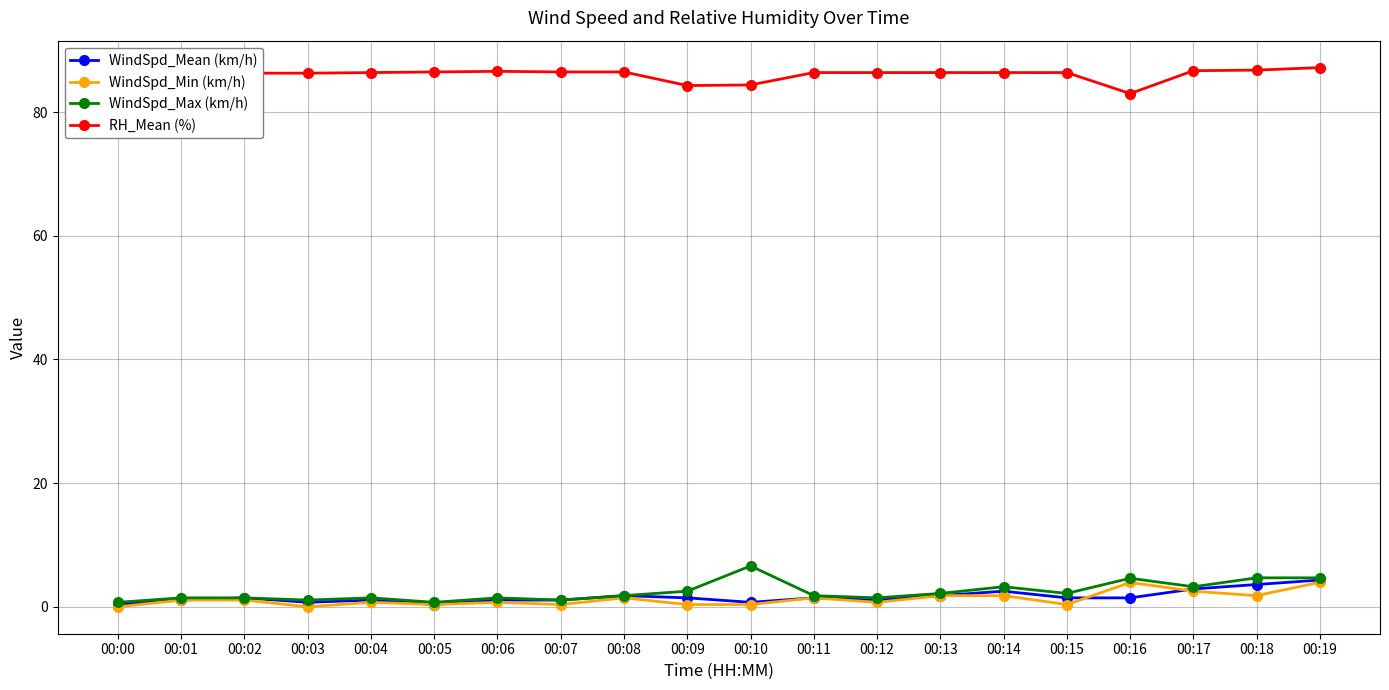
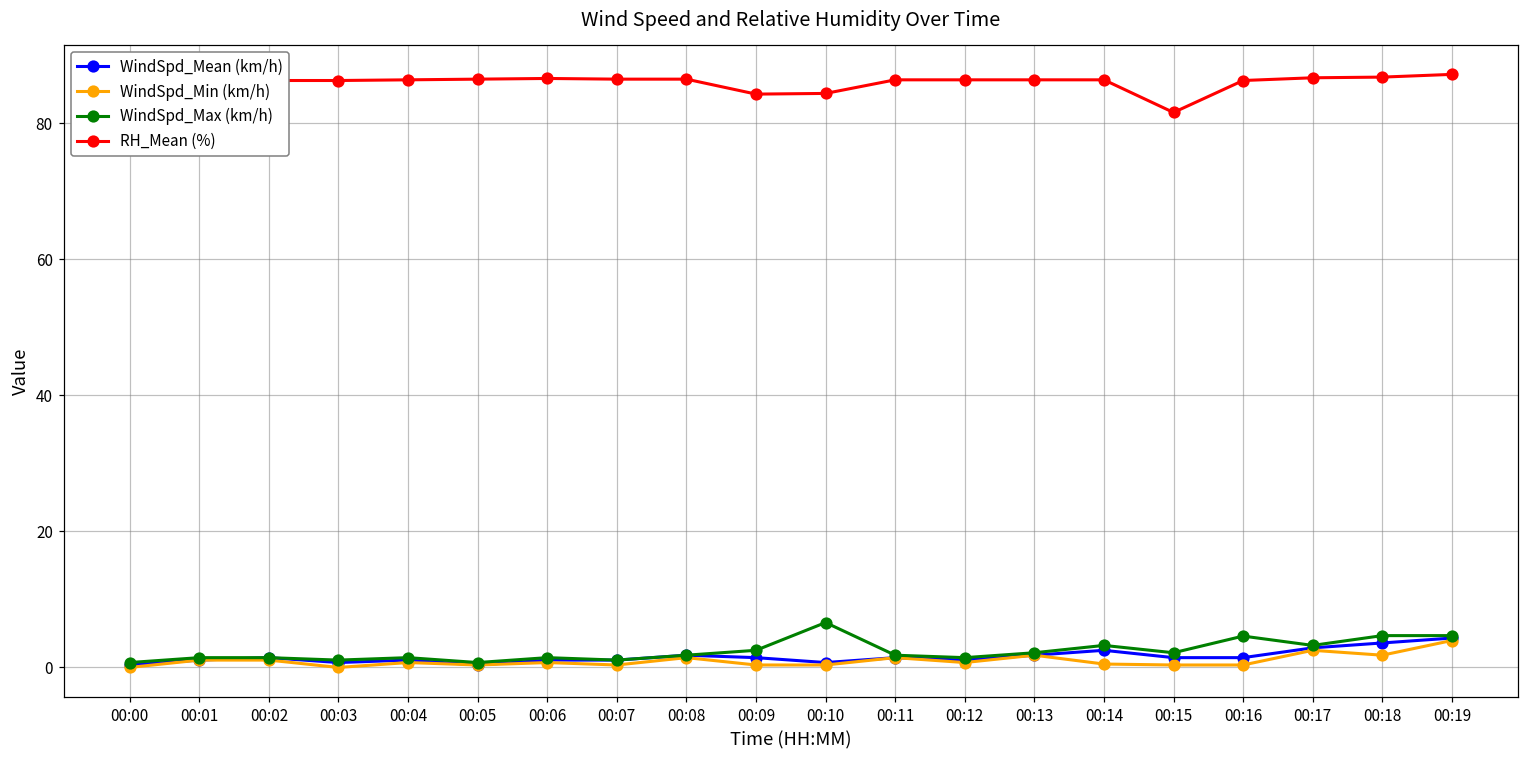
  {
    "WindSpd_Mean (km/h)": {
      "00:09": 1,
      "00:14": 3,
      "00:15": 1,
      "00:16": 1,
      "00:18": 4
    },
    "WindSpd_Min (km/h)": {
      "00:03": 0,
      "00:07": 0,
      "00:09": 0,
-     "00:14": 2,
+     "00:14": 1,
      "00:15": 0,
-     "00:16": 4,
+     "00:16": 0,
      "00:18": 2
    },
    "WindSpd_Max (km/h)": {
      "00:09": 3,
      "00:10": 7,
      "00:14": 3,
      "00:15": 2,
      "00:16": 5,
      "00:18": 5
    },
    "RH_Mean (%)": {
      "00:03": 86,
      "00:04": 86,
      "00:05": 87,
      "00:06": 87,
      "00:07": 87,
      "00:08": 87,
      "00:09": 84,
      "00:10": 84,
      "00:11": 86,
      "00:12": 86,
      "00:13": 86,
      "00:14": 86,
-     "00:15": 86,
-     "00:16": 83,
+     "00:15": 82,
+     "00:16": 86,
      "00:17": 87,
      "00:18": 87,
      "00:19": 87
    }
  }
